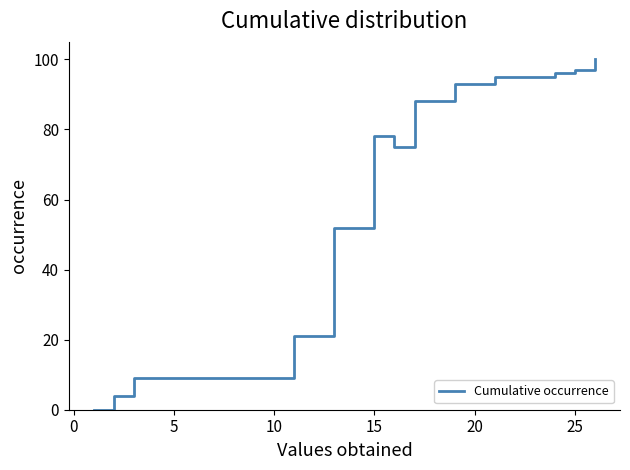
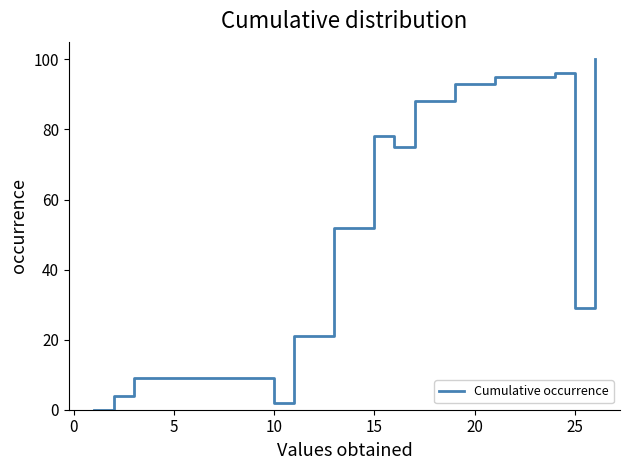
  {
    "5": 9,
-   "10": 9,
+   "10": 2,
    "15": 78,
    "20": 93,
-   "25": 97
+   "25": 29
  }
